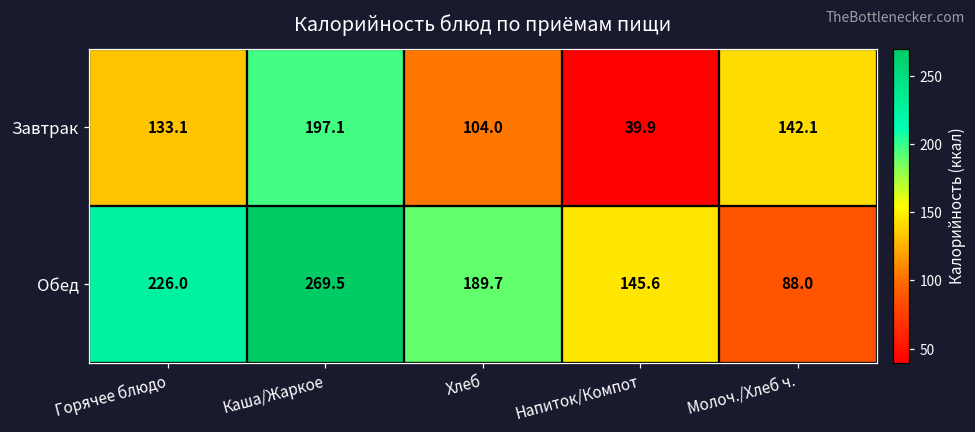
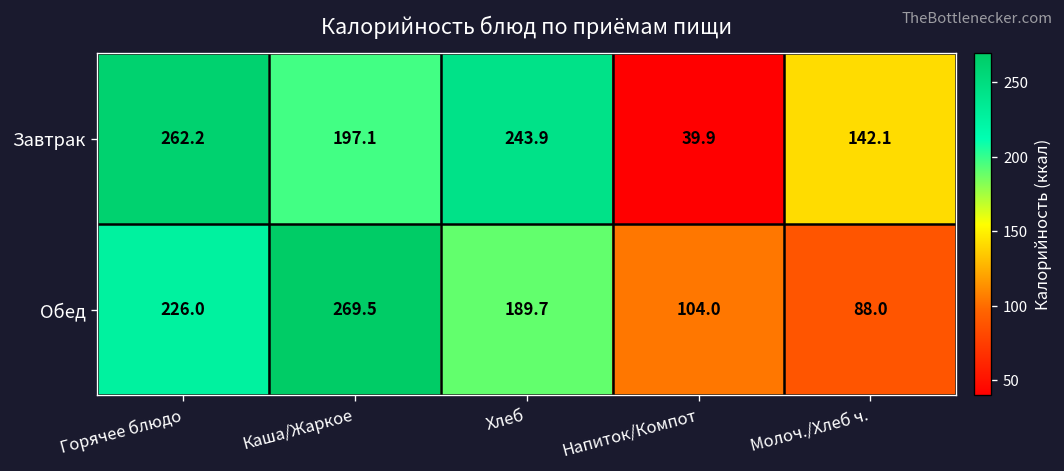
  {
    "Завтрак": {
-     "Горячее блюдо": 133.1,
+     "Горячее блюдо": 262.2,
      "Каша/Жаркое": 197.1,
-     "Хлеб": 104.0,
+     "Хлеб": 243.9,
      "Напиток/Компот": 39.9,
      "Молоч./Хлеб ч.": 142.1
    },
    "Обед": {
      "Горячее блюдо": 226.0,
      "Каша/Жаркое": 269.5,
      "Хлеб": 189.7,
-     "Напиток/Компот": 145.6,
+     "Напиток/Компот": 104.0,
      "Молоч./Хлеб ч.": 88.0
    }
  }
